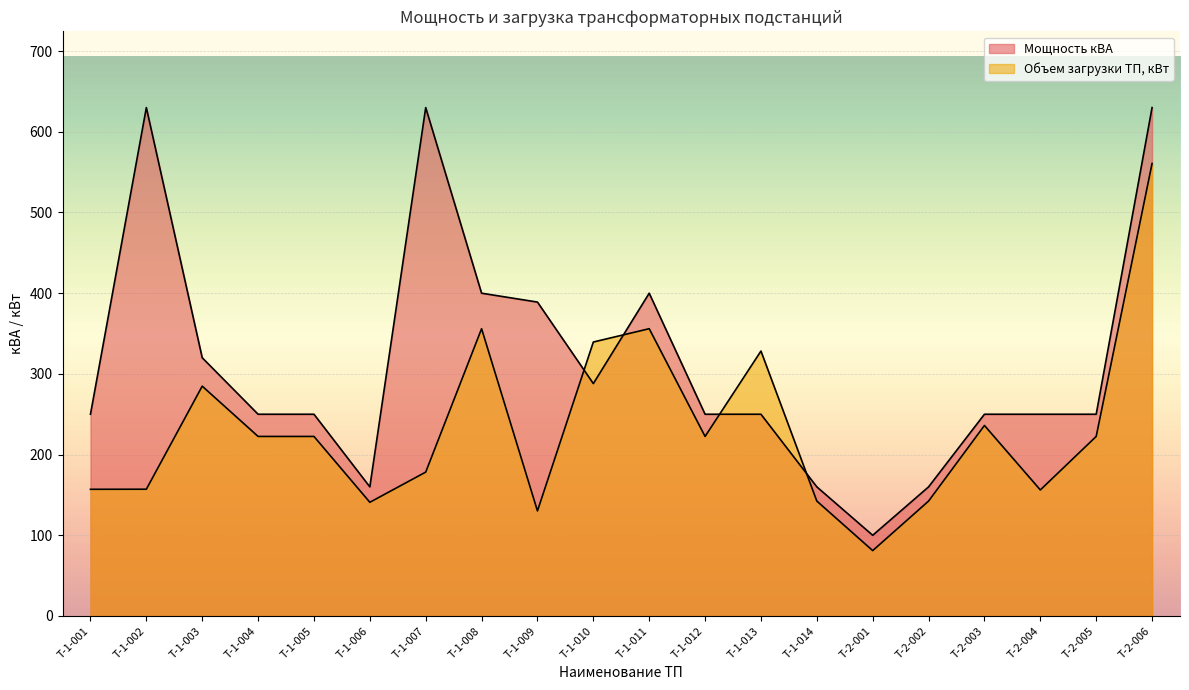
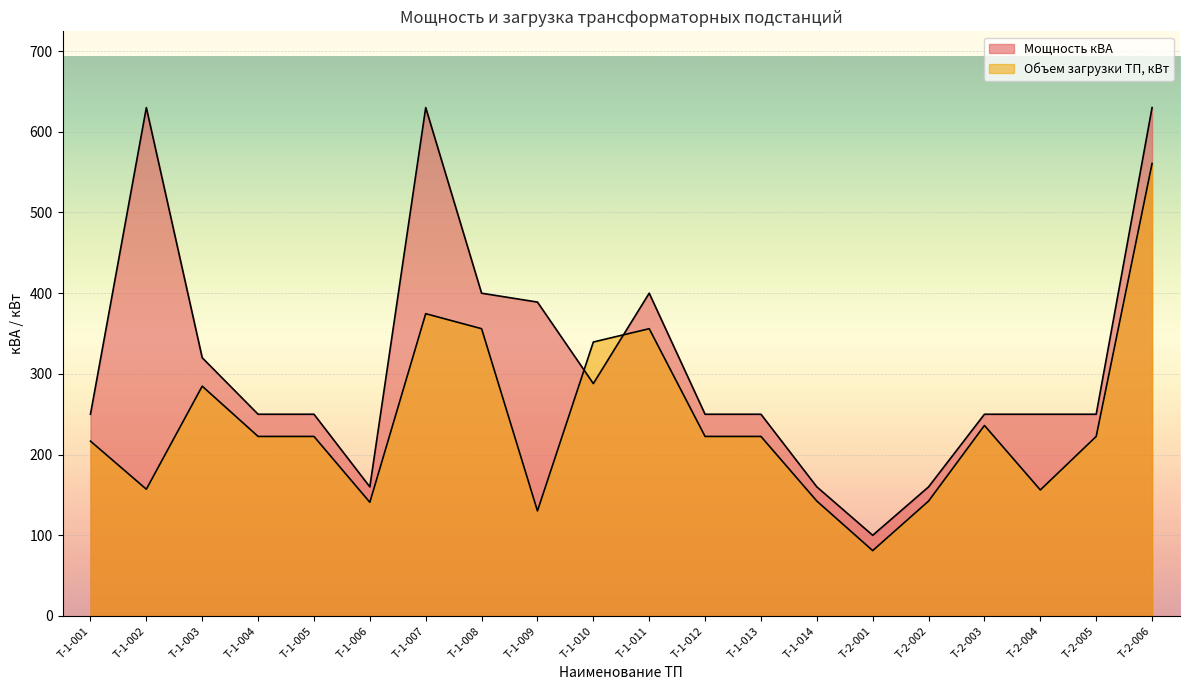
  {
    "Мощность кВА": {
      "Т-1-001": 250,
      "Т-1-002": 630,
      "Т-1-003": 320,
      "Т-1-004": 250,
      "Т-1-005": 250,
      "Т-1-006": 160,
      "Т-1-007": 630,
      "Т-1-008": 400,
      "Т-1-009": 390,
      "Т-1-010": 290,
      "Т-1-011": 400,
      "Т-1-012": 250,
      "Т-1-013": 250,
      "Т-1-014": 160,
      "Т-2-001": 100,
      "Т-2-002": 160,
      "Т-2-003": 250,
      "Т-2-004": 250,
      "Т-2-005": 250,
      "Т-2-006": 630
    },
    "Объем загрузки ТП, кВт": {
-     "Т-1-001": 160,
+     "Т-1-001": 220,
      "Т-1-002": 160,
      "Т-1-003": 280,
      "Т-1-004": 220,
      "Т-1-005": 220,
      "Т-1-006": 140,
-     "Т-1-007": 180,
+     "Т-1-007": 370,
      "Т-1-008": 360,
      "Т-1-009": 130,
      "Т-1-010": 340,
      "Т-1-011": 360,
      "Т-1-012": 220,
-     "Т-1-013": 330,
+     "Т-1-013": 220,
      "Т-1-014": 140,
      "Т-2-001": 80,
      "Т-2-002": 140,
      "Т-2-003": 240,
      "Т-2-004": 160,
      "Т-2-005": 220,
      "Т-2-006": 560
    }
  }
